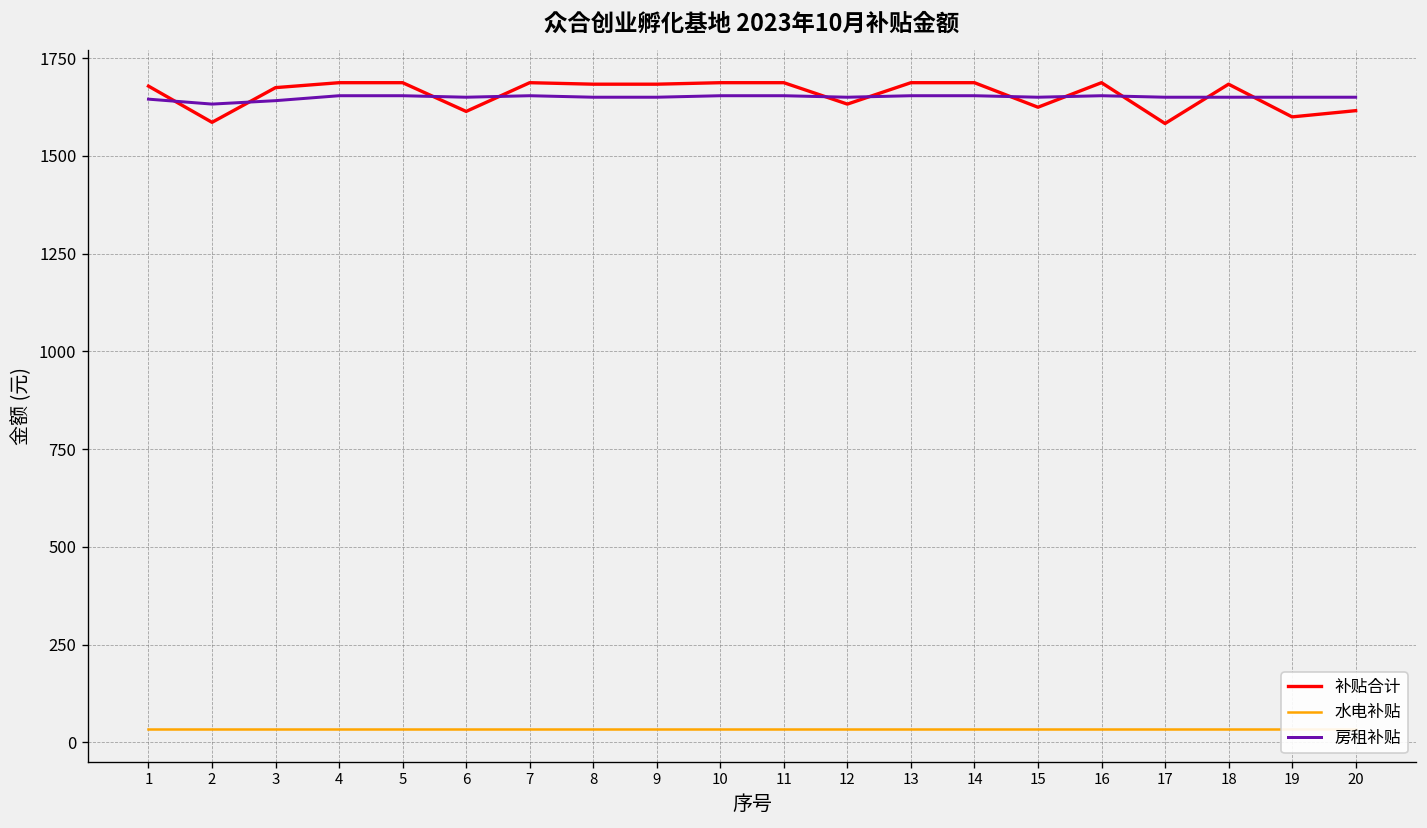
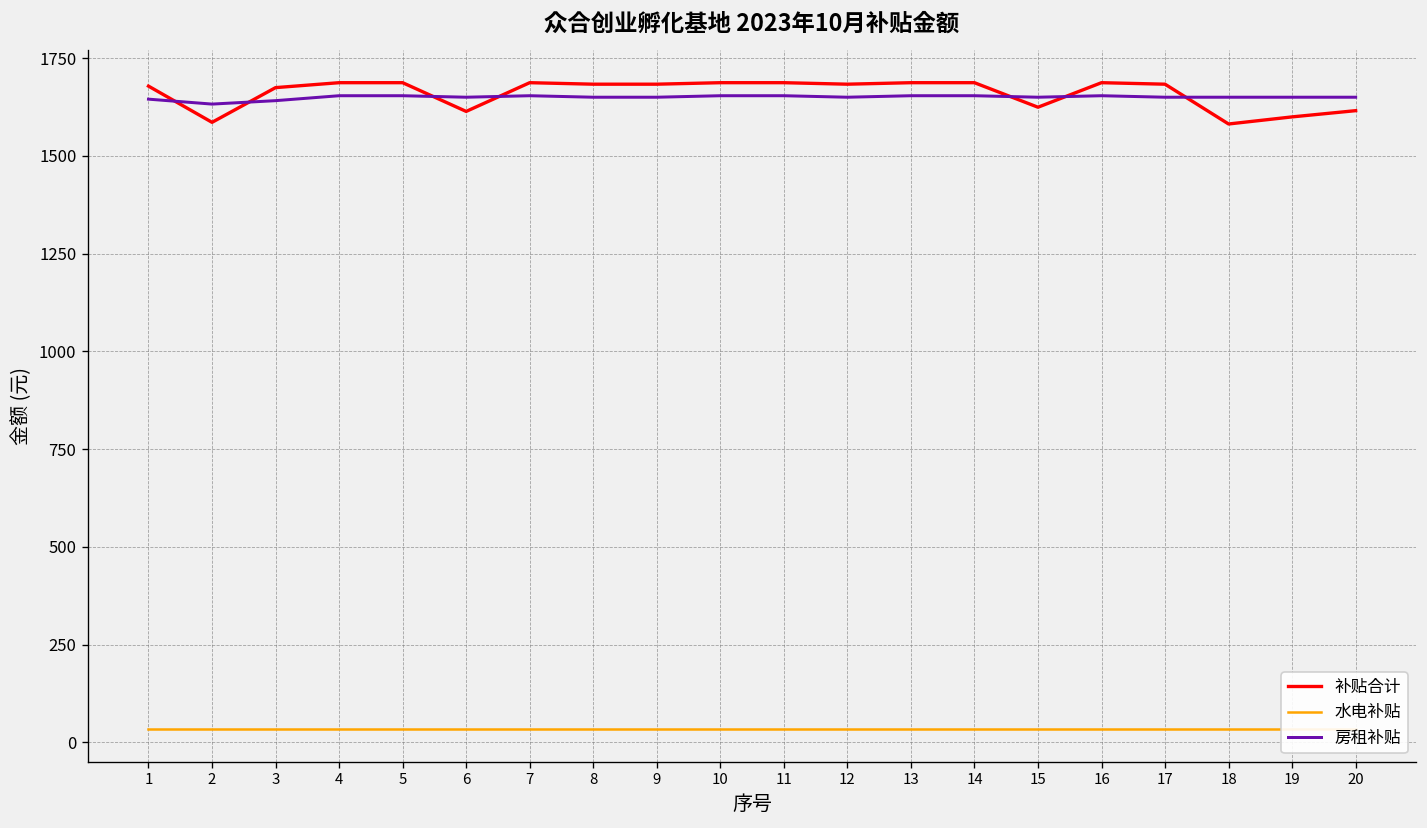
  {
    "补贴合计": {
      "1": 1680,
      "2": 1590,
      "3": 1670,
      "4": 1690,
      "5": 1690,
      "6": 1610,
      "7": 1690,
      "8": 1680,
      "9": 1680,
      "10": 1690,
      "11": 1690,
-     "12": 1630,
+     "12": 1680,
      "13": 1690,
      "14": 1690,
      "15": 1620,
      "16": 1690,
-     "17": 1580,
-     "18": 1680,
+     "17": 1680,
+     "18": 1580,
      "19": 1600,
      "20": 1620
    },
    "水电补贴": {
      "1": 30,
      "2": 30,
      "3": 30,
      "4": 30,
      "5": 30,
      "6": 30,
      "7": 30,
      "8": 30,
      "9": 30,
      "10": 30,
      "11": 30,
      "12": 30,
      "13": 30,
      "14": 30,
      "15": 30,
      "16": 30,
      "17": 30,
      "18": 30
    },
    "房租补贴": {
      "1": 1650,
      "2": 1630,
      "3": 1640,
      "4": 1650,
      "5": 1650,
      "6": 1650,
      "7": 1650,
      "8": 1650,
      "9": 1650,
      "10": 1650,
      "11": 1650,
      "12": 1650,
      "13": 1650,
      "14": 1650,
      "15": 1650,
      "16": 1650,
      "17": 1650,
      "18": 1650,
      "19": 1650,
      "20": 1650
    }
  }
